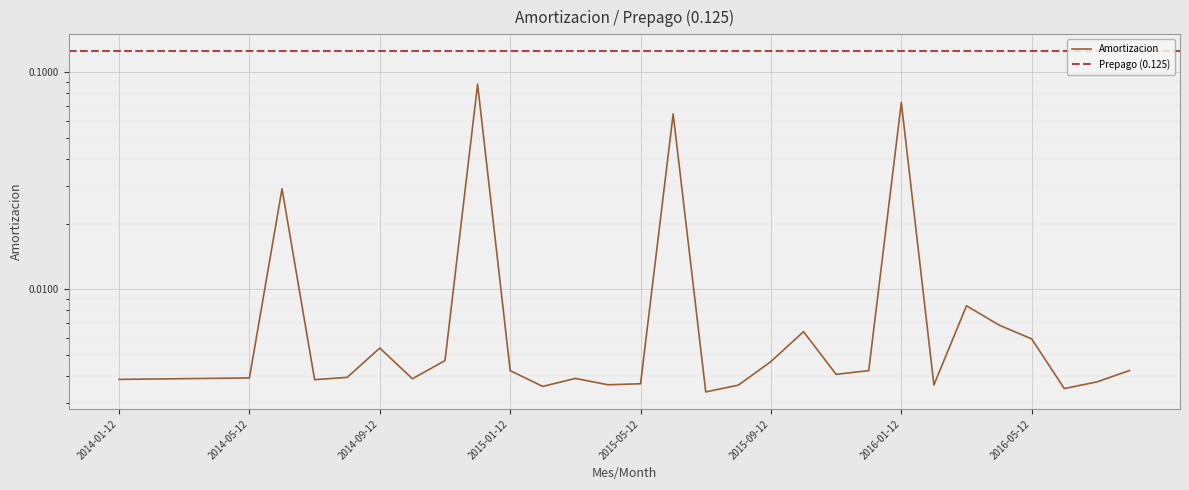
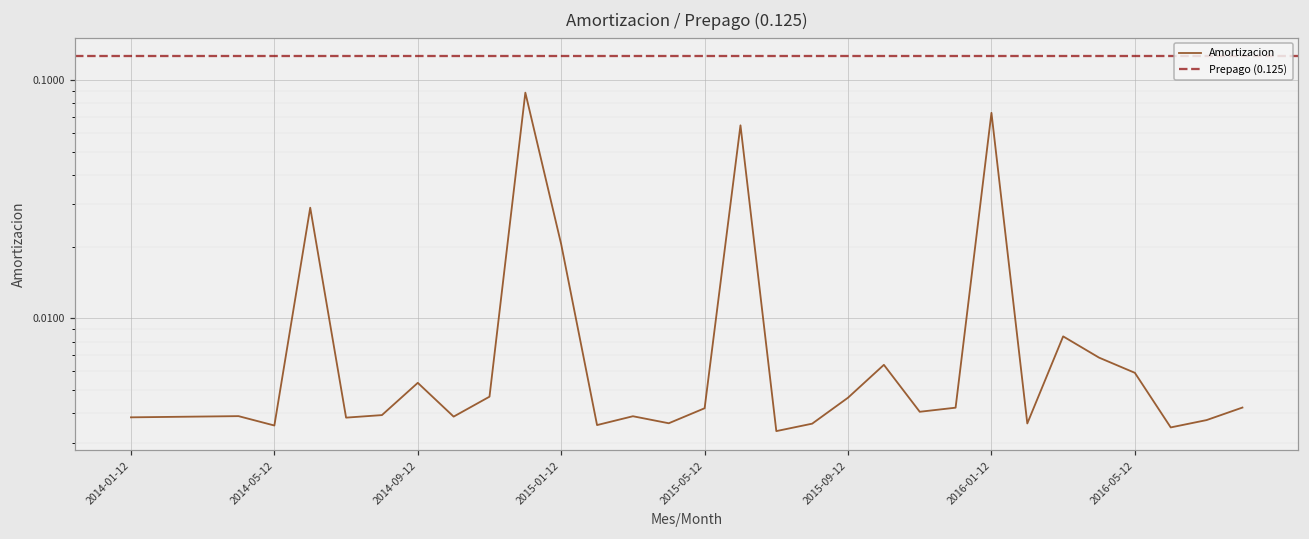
  {
    "2014-01-12": 0.0039,
-   "2014-05-12": 0.0039,
+   "2014-05-12": 0.0036,
    "2014-09-12": 0.0054,
-   "2015-01-12": 0.0042,
-   "2015-05-12": 0.0037,
+   "2015-01-12": 0.020,
+   "2015-05-12": 0.0042,
    "2015-09-12": 0.0047,
    "2016-01-12": 0.073,
    "2016-05-12": 0.0059
  }
